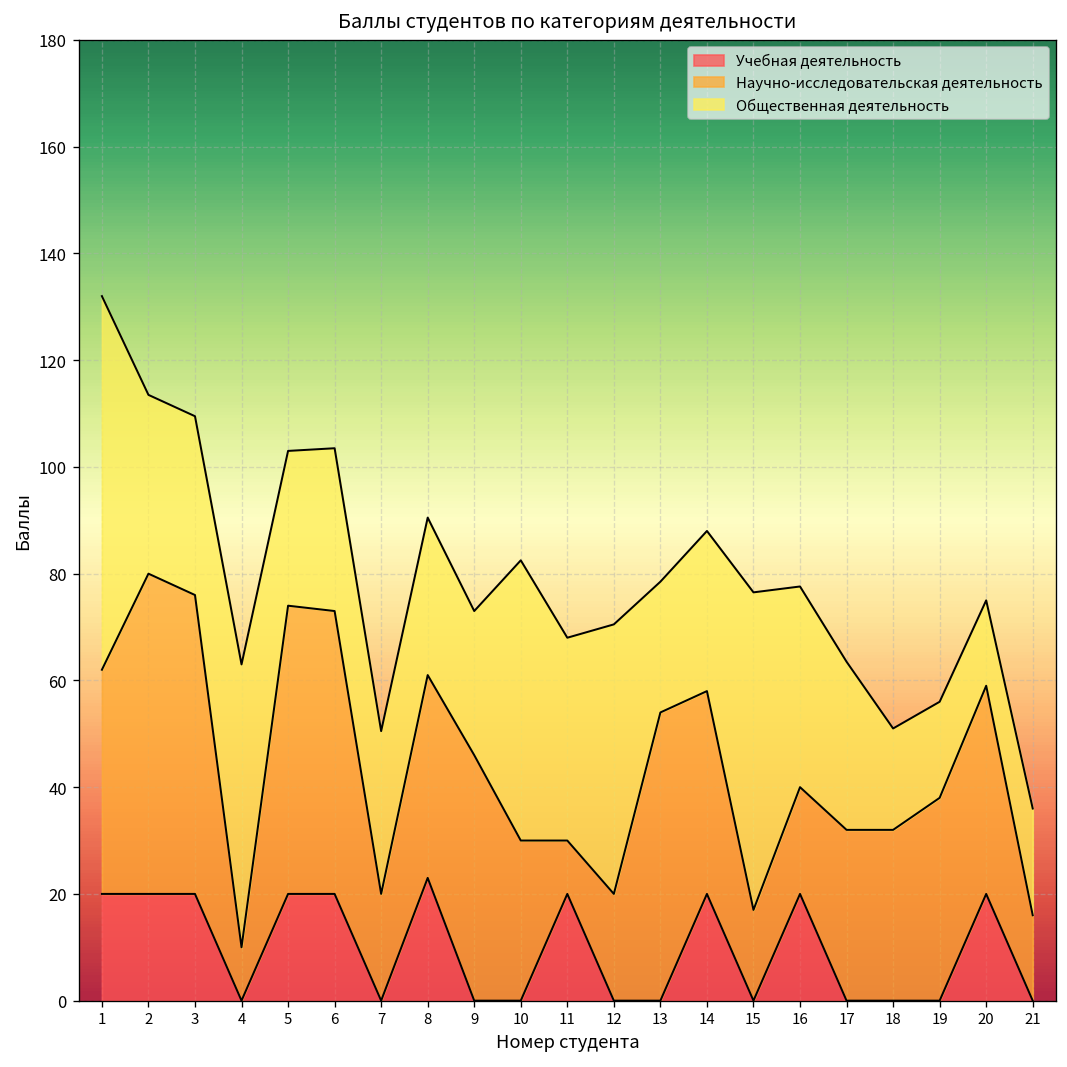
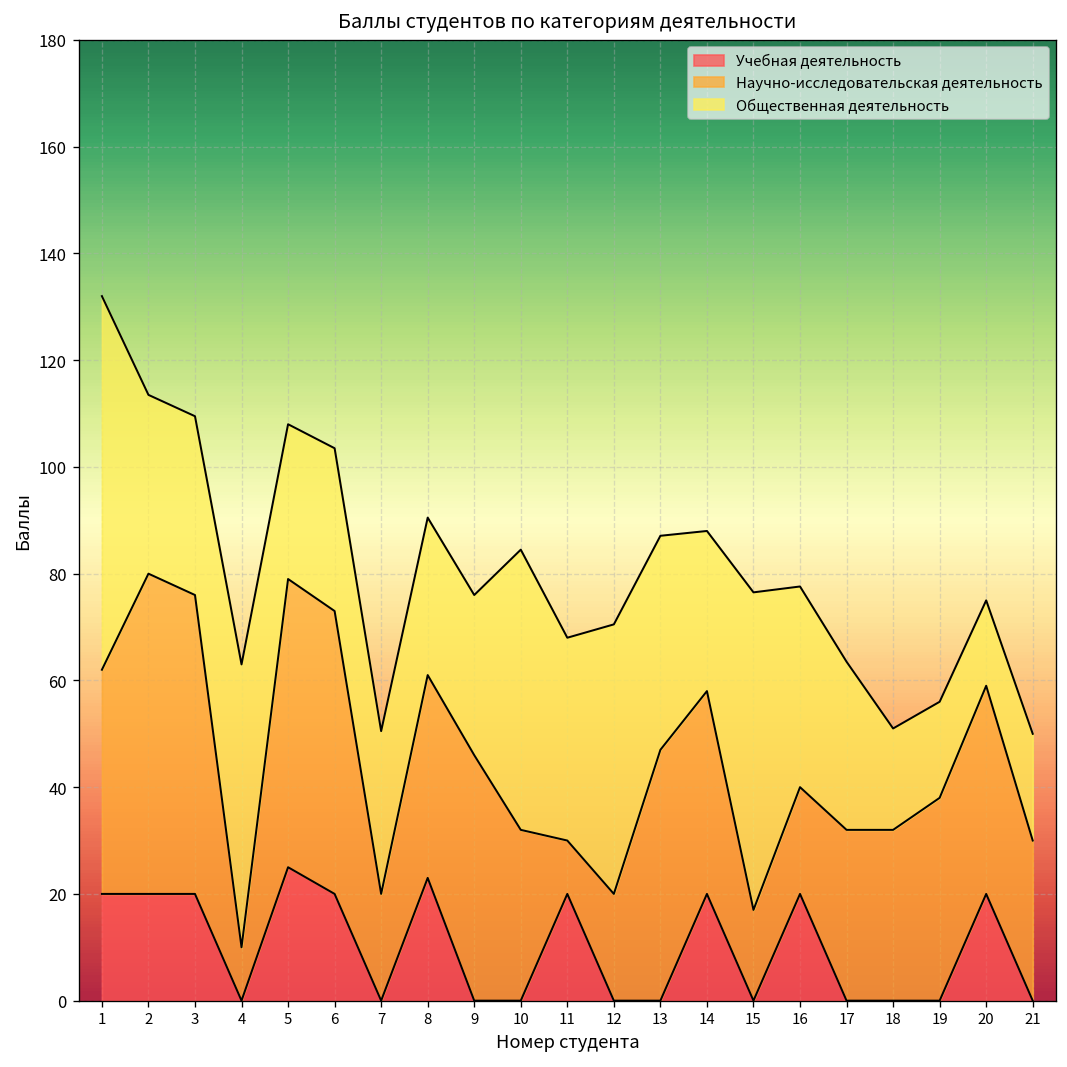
  {
    "Учебная деятельность": {
      "1": 20,
      "2": 20,
      "3": 20,
      "4": 0,
-     "5": 20,
+     "5": 25,
      "6": 20,
      "7": 0,
      "8": 23,
      "9": 0,
      "10": 0,
      "11": 20,
      "12": 0,
      "13": 0,
      "14": 20,
      "15": 0,
      "16": 20,
      "17": 0,
      "18": 0,
      "19": 0,
      "20": 20,
      "21": 0
    },
    "Научно-исследовательская деятельность": {
      "1": 42,
      "2": 60,
      "3": 56,
      "4": 10,
      "5": 54,
      "6": 53,
      "7": 20,
      "8": 38,
      "9": 46,
-     "10": 30,
+     "10": 32,
      "11": 10,
      "12": 20,
-     "13": 54,
+     "13": 47,
      "14": 38,
      "15": 17,
      "16": 20,
      "17": 32,
      "18": 32,
      "19": 38,
      "20": 39,
-     "21": 16
+     "21": 30
    },
    "Общественная деятельность": {
      "1": 70,
      "2": 34,
      "3": 34,
      "4": 53,
      "5": 29,
      "6": 31,
      "7": 31,
      "8": 30,
-     "9": 27,
+     "9": 30,
      "10": 53,
      "11": 38,
      "12": 51,
-     "13": 25,
+     "13": 40,
      "14": 30,
      "15": 60,
      "16": 38,
      "17": 32,
      "18": 19,
      "19": 18,
      "20": 16,
      "21": 20
    }
  }
